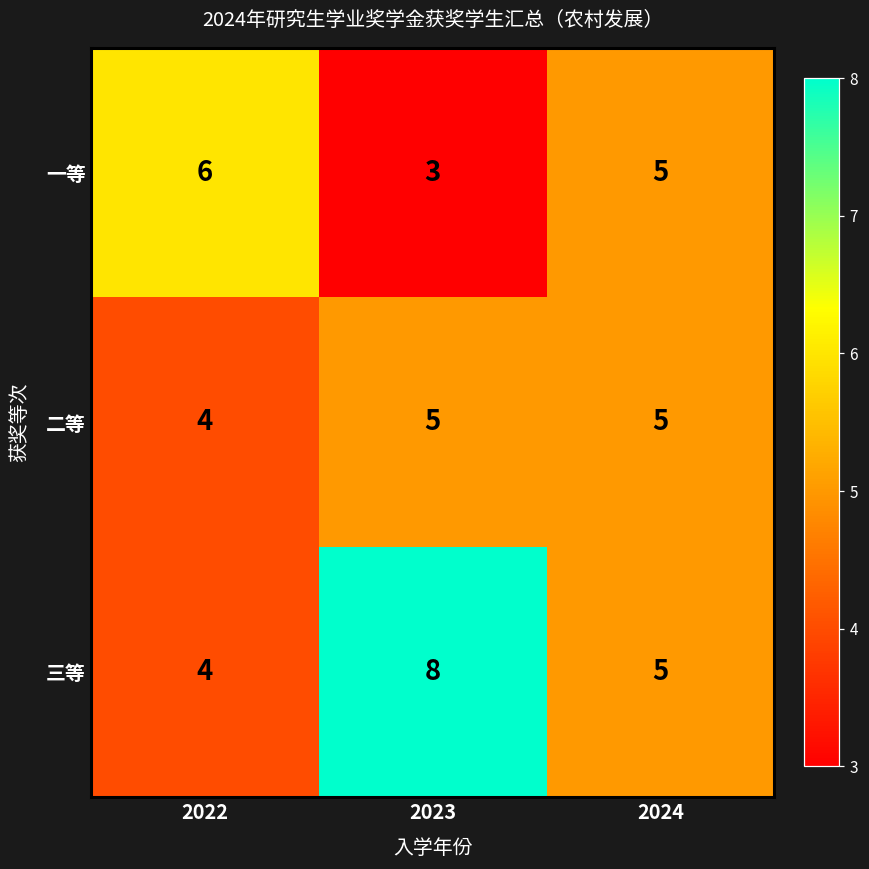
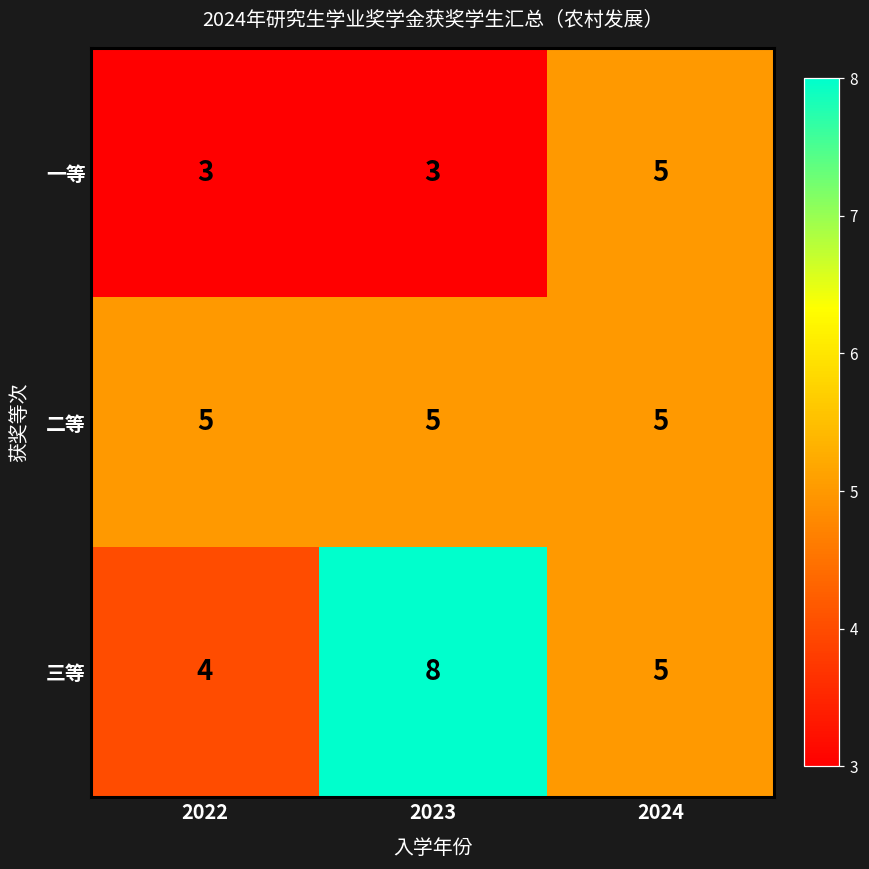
  {
    "一等": {
-     "2022": 6,
+     "2022": 3,
      "2023": 3,
      "2024": 5
    },
    "二等": {
-     "2022": 4,
+     "2022": 5,
      "2023": 5,
      "2024": 5
    },
    "三等": {
      "2022": 4,
      "2023": 8,
      "2024": 5
    }
  }
